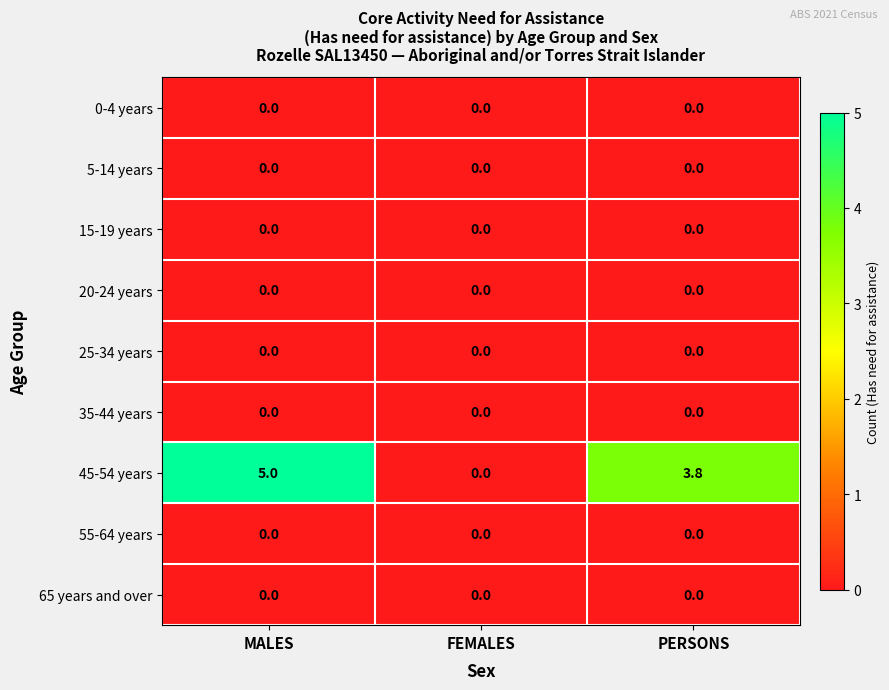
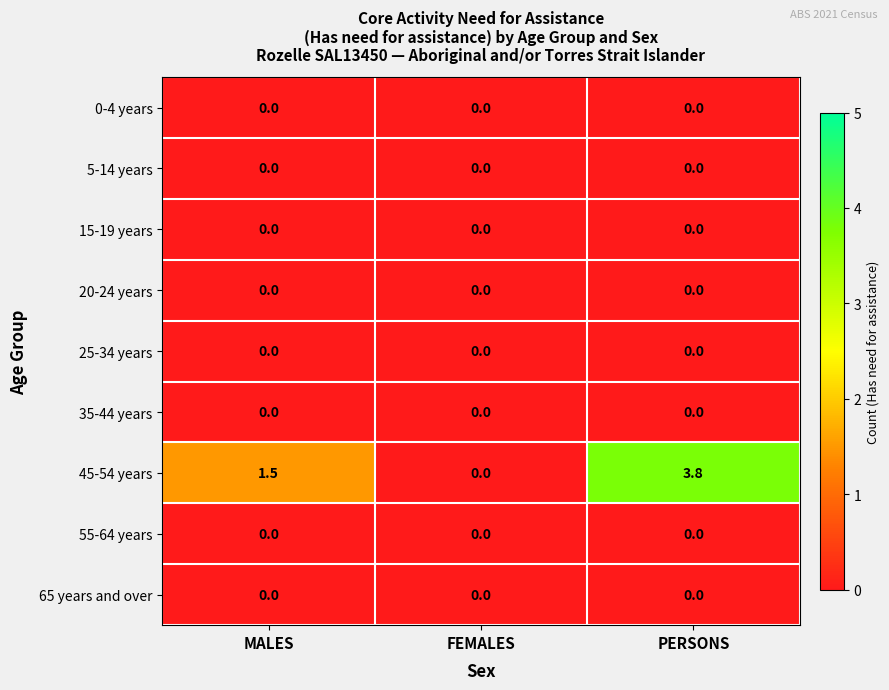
  {
    "0-4 years": {
      "MALES": 0.0,
      "FEMALES": 0.0,
      "PERSONS": 0.0
    },
    "5-14 years": {
      "MALES": 0.0,
      "FEMALES": 0.0,
      "PERSONS": 0.0
    },
    "15-19 years": {
      "MALES": 0.0,
      "FEMALES": 0.0,
      "PERSONS": 0.0
    },
    "20-24 years": {
      "MALES": 0.0,
      "FEMALES": 0.0,
      "PERSONS": 0.0
    },
    "25-34 years": {
      "MALES": 0.0,
      "FEMALES": 0.0,
      "PERSONS": 0.0
    },
    "35-44 years": {
      "MALES": 0.0,
      "FEMALES": 0.0,
      "PERSONS": 0.0
    },
    "45-54 years": {
-     "MALES": 5.0,
+     "MALES": 1.5,
      "FEMALES": 0.0,
      "PERSONS": 3.8
    },
    "55-64 years": {
      "MALES": 0.0,
      "FEMALES": 0.0,
      "PERSONS": 0.0
    },
    "65 years and over": {
      "MALES": 0.0,
      "FEMALES": 0.0,
      "PERSONS": 0.0
    }
  }
